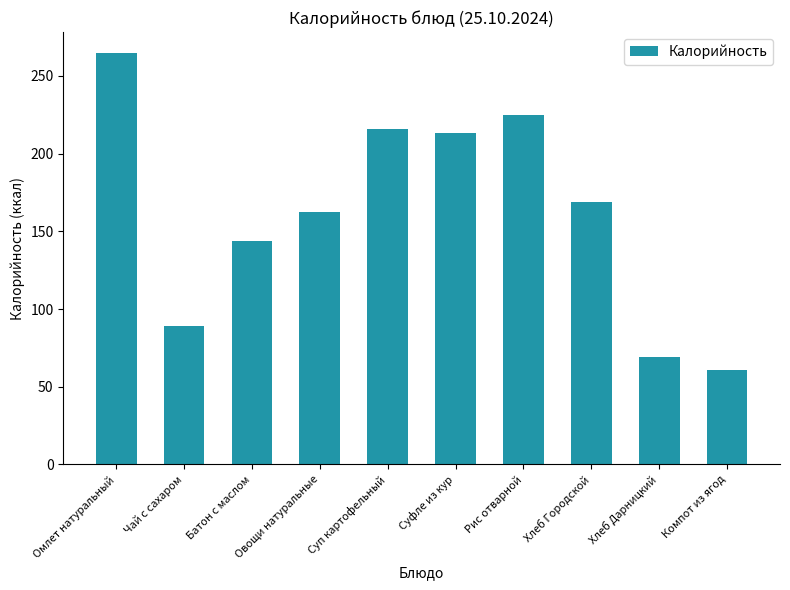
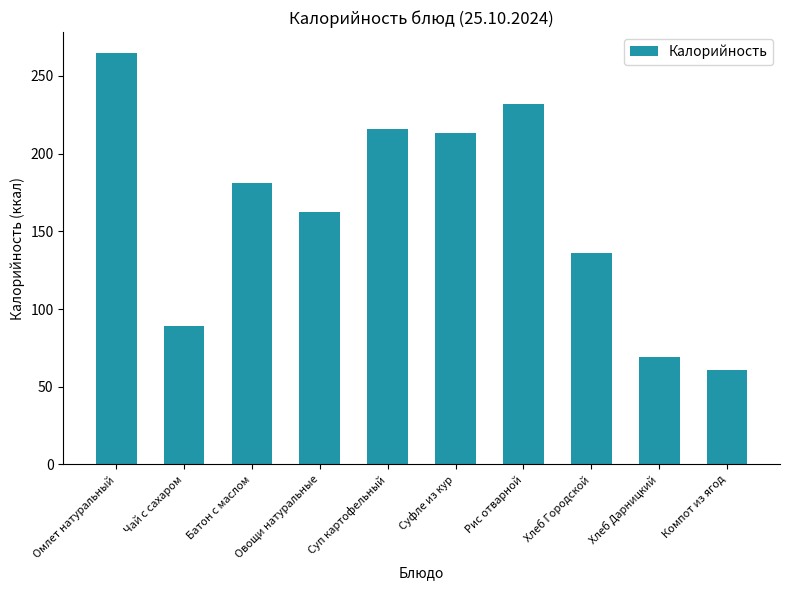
  {
    "Омлет натуральный": 265,
    "Чай с сахаром": 89,
-   "Батон с маслом": 144,
+   "Батон с маслом": 181,
    "Овощи натуральные": 162,
    "Суп картофельный": 216,
    "Суфле из кур": 213,
-   "Рис отварной": 225,
-   "Хлеб Городской": 169,
+   "Рис отварной": 232,
+   "Хлеб Городской": 136,
    "Хлеб Дарницкий": 69,
    "Компот из ягод": 61
  }
